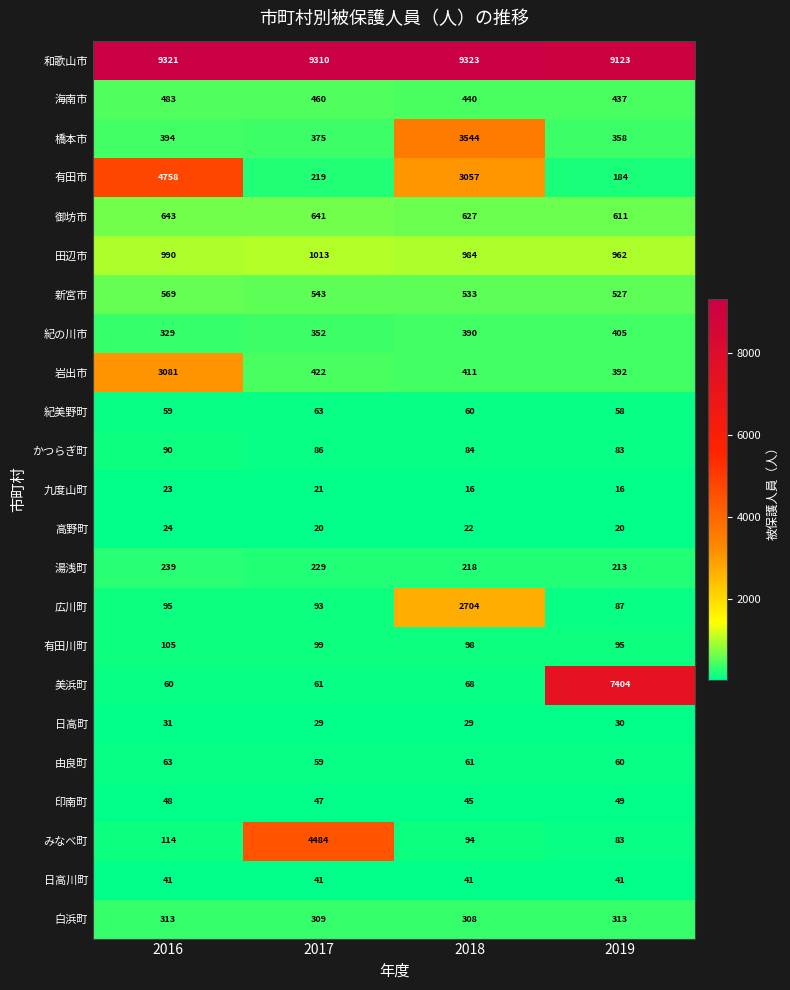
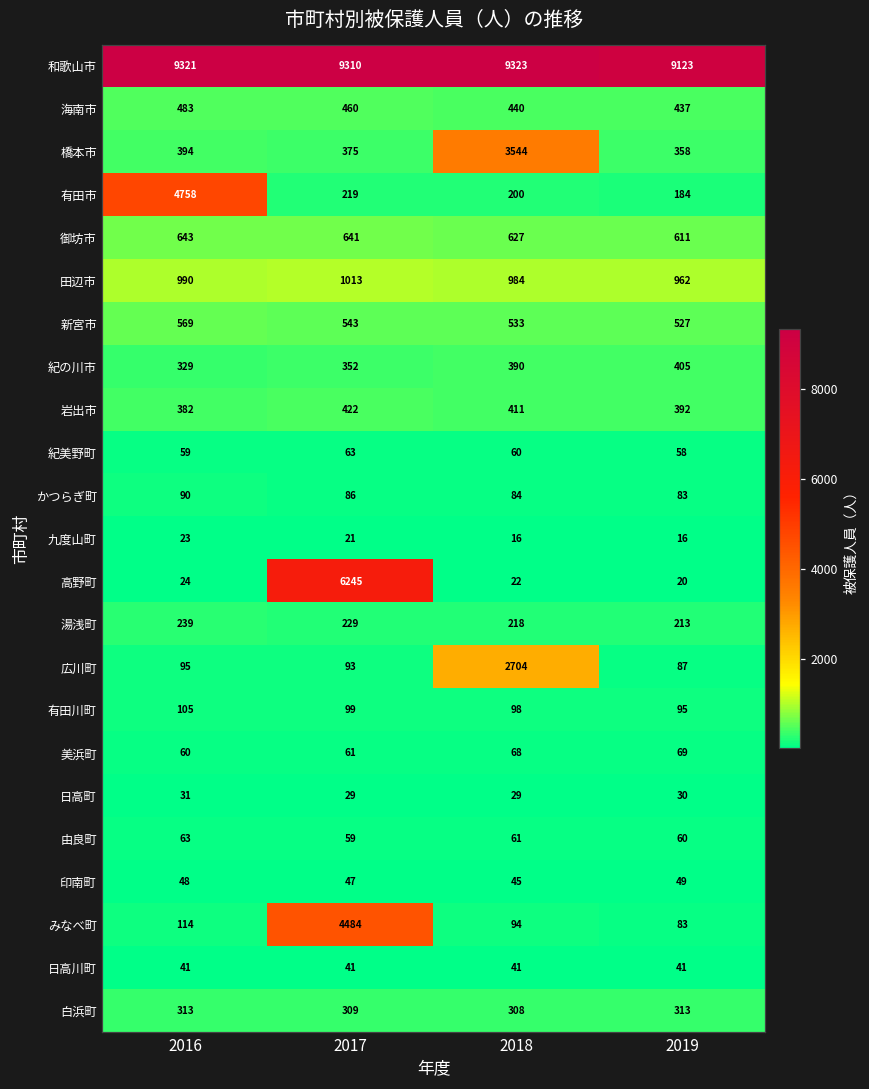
  {
    "和歌山市": {
      "2016": 9321,
      "2017": 9310,
      "2018": 9323,
      "2019": 9123
    },
    "海南市": {
      "2016": 483,
      "2017": 460,
      "2018": 440,
      "2019": 437
    },
    "橋本市": {
      "2016": 394,
      "2017": 375,
      "2018": 3544,
      "2019": 358
    },
    "有田市": {
      "2016": 4758,
      "2017": 219,
-     "2018": 3057,
+     "2018": 200,
      "2019": 184
    },
    "御坊市": {
      "2016": 643,
      "2017": 641,
      "2018": 627,
      "2019": 611
    },
    "田辺市": {
      "2016": 990,
      "2017": 1013,
      "2018": 984,
      "2019": 962
    },
    "新宮市": {
      "2016": 569,
      "2017": 543,
      "2018": 533,
      "2019": 527
    },
    "紀の川市": {
      "2016": 329,
      "2017": 352,
      "2018": 390,
      "2019": 405
    },
    "岩出市": {
-     "2016": 3081,
+     "2016": 382,
      "2017": 422,
      "2018": 411,
      "2019": 392
    },
    "紀美野町": {
      "2016": 59,
      "2017": 63,
      "2018": 60,
      "2019": 58
    },
    "かつらぎ町": {
      "2016": 90,
      "2017": 86,
      "2018": 84,
      "2019": 83
    },
    "九度山町": {
      "2016": 23,
      "2017": 21,
      "2018": 16,
      "2019": 16
    },
    "高野町": {
      "2016": 24,
-     "2017": 20,
+     "2017": 6245,
      "2018": 22,
      "2019": 20
    },
    "湯浅町": {
      "2016": 239,
      "2017": 229,
      "2018": 218,
      "2019": 213
    },
    "広川町": {
      "2016": 95,
      "2017": 93,
      "2018": 2704,
      "2019": 87
    },
    "有田川町": {
      "2016": 105,
      "2017": 99,
      "2018": 98,
      "2019": 95
    },
    "美浜町": {
      "2016": 60,
      "2017": 61,
      "2018": 68,
-     "2019": 7404
+     "2019": 69
    },
    "日高町": {
      "2016": 31,
      "2017": 29,
      "2018": 29,
      "2019": 30
    },
    "由良町": {
      "2016": 63,
      "2017": 59,
      "2018": 61,
      "2019": 60
    },
    "印南町": {
      "2016": 48,
      "2017": 47,
      "2018": 45,
      "2019": 49
    },
    "みなべ町": {
      "2016": 114,
      "2017": 4484,
      "2018": 94,
      "2019": 83
    },
    "日高川町": {
      "2016": 41,
      "2017": 41,
      "2018": 41,
      "2019": 41
    },
    "白浜町": {
      "2016": 313,
      "2017": 309,
      "2018": 308,
      "2019": 313
    }
  }
